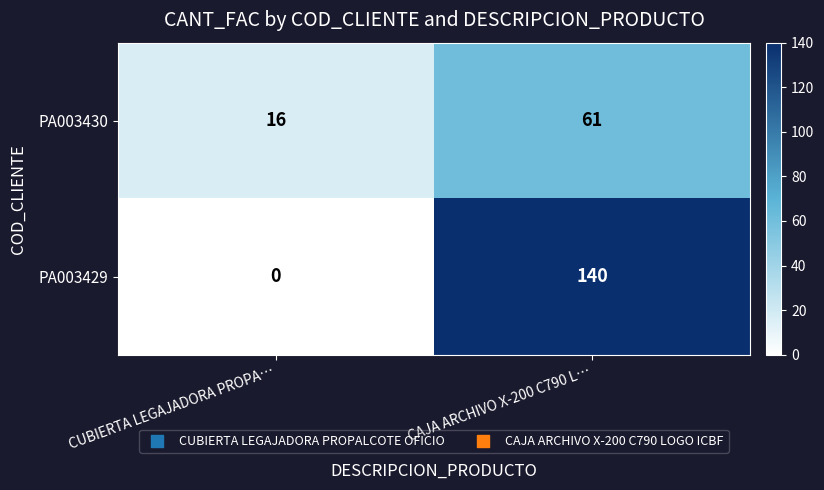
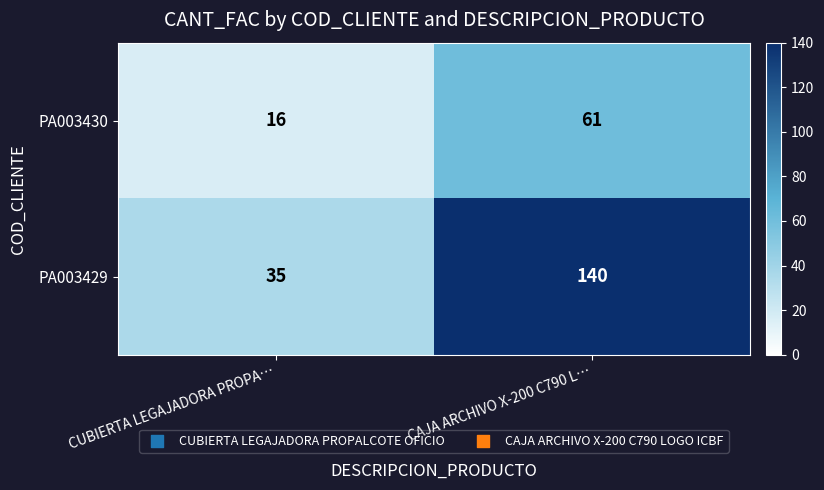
  {
    "PA003430": {
      "CUBIERTA LEGAJADORA PROPA…": 16,
      "CAJA ARCHIVO X-200 C790 L…": 61
    },
    "PA003429": {
-     "CUBIERTA LEGAJADORA PROPA…": 0,
+     "CUBIERTA LEGAJADORA PROPA…": 35,
      "CAJA ARCHIVO X-200 C790 L…": 140
    }
  }
